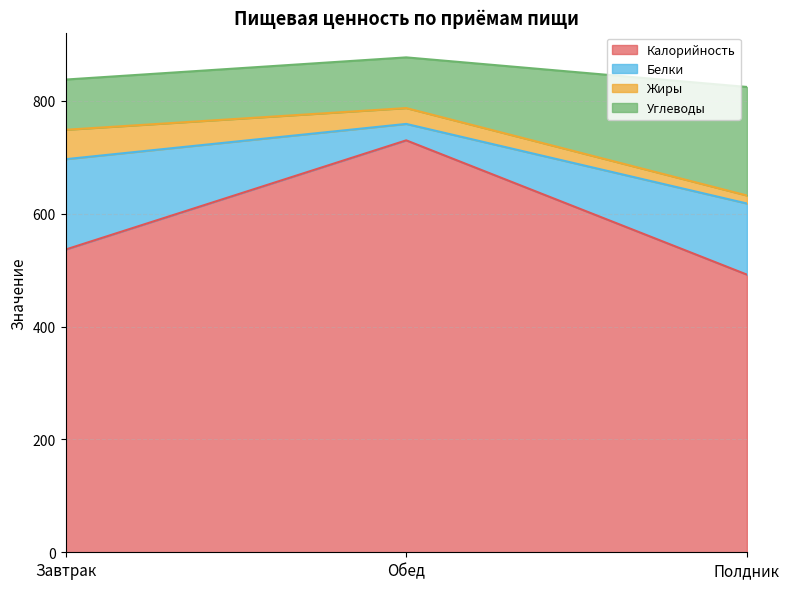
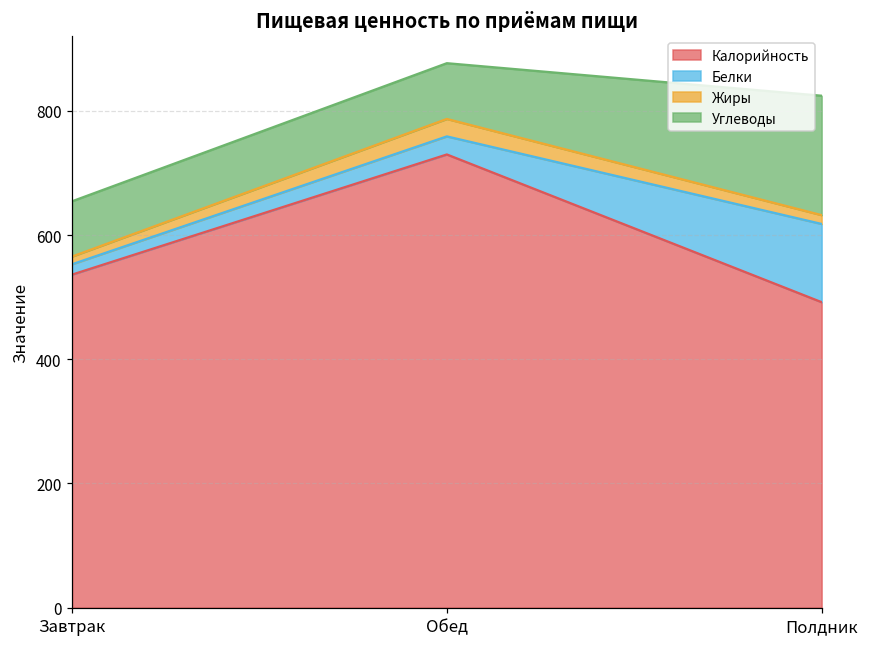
  {
    "Калорийность": {
      "Завтрак": 540,
      "Обед": 730,
      "Полдник": 490
    },
    "Белки": {
-     "Завтрак": 160,
+     "Завтрак": 20,
      "Обед": 30,
      "Полдник": 130
    },
    "Жиры": {
-     "Завтрак": 50,
+     "Завтрак": 10,
      "Обед": 30,
      "Полдник": 10
    },
    "Углеводы": {
      "Завтрак": 90,
      "Обед": 90,
      "Полдник": 190
    }
  }
